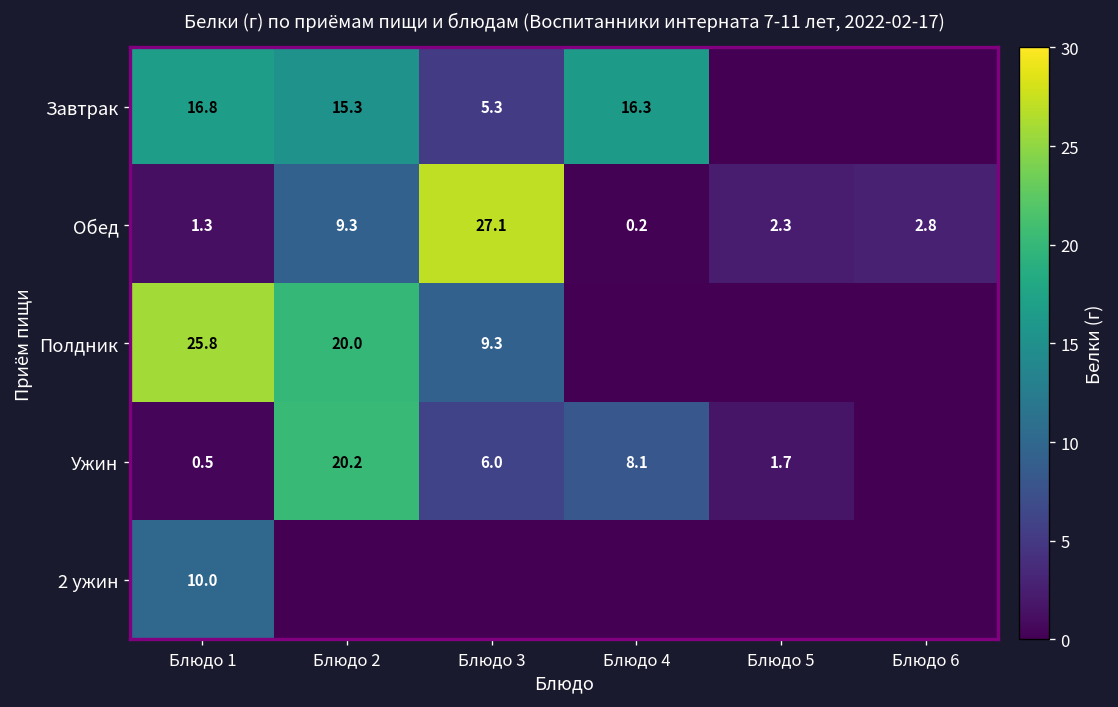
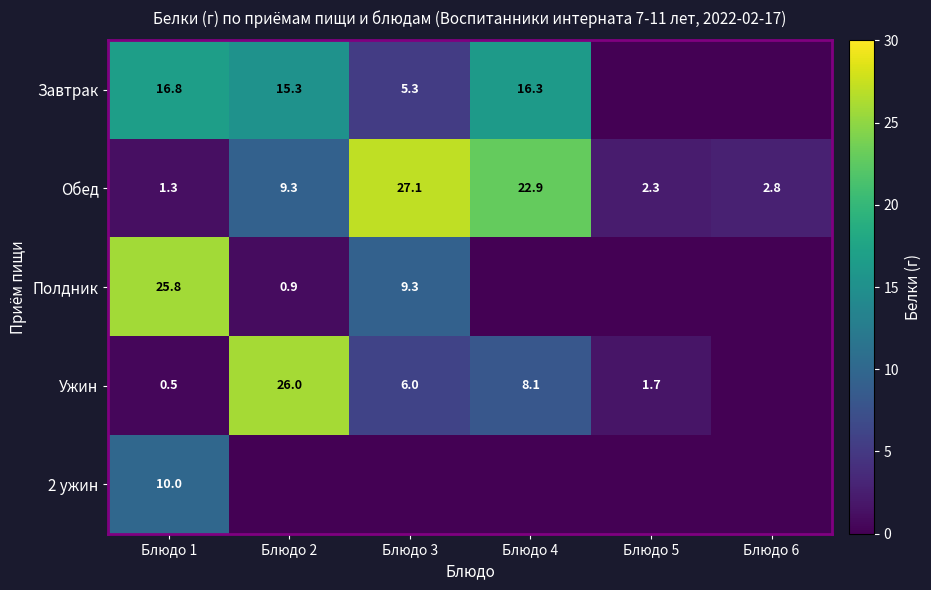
  {
    "Завтрак": {
      "Блюдо 1": 16.8,
      "Блюдо 2": 15.3,
      "Блюдо 3": 5.3,
      "Блюдо 4": 16.3
    },
    "Обед": {
      "Блюдо 1": 1.3,
      "Блюдо 2": 9.3,
      "Блюдо 3": 27.1,
-     "Блюдо 4": 0.2,
+     "Блюдо 4": 22.9,
      "Блюдо 5": 2.3,
      "Блюдо 6": 2.8
    },
    "Полдник": {
      "Блюдо 1": 25.8,
-     "Блюдо 2": 20.0,
+     "Блюдо 2": 0.9,
      "Блюдо 3": 9.3
    },
    "Ужин": {
      "Блюдо 1": 0.5,
-     "Блюдо 2": 20.2,
+     "Блюдо 2": 26.0,
      "Блюдо 3": 6.0,
      "Блюдо 4": 8.1,
      "Блюдо 5": 1.7
    },
    "2 ужин": {
      "Блюдо 1": 10.0
    }
  }
